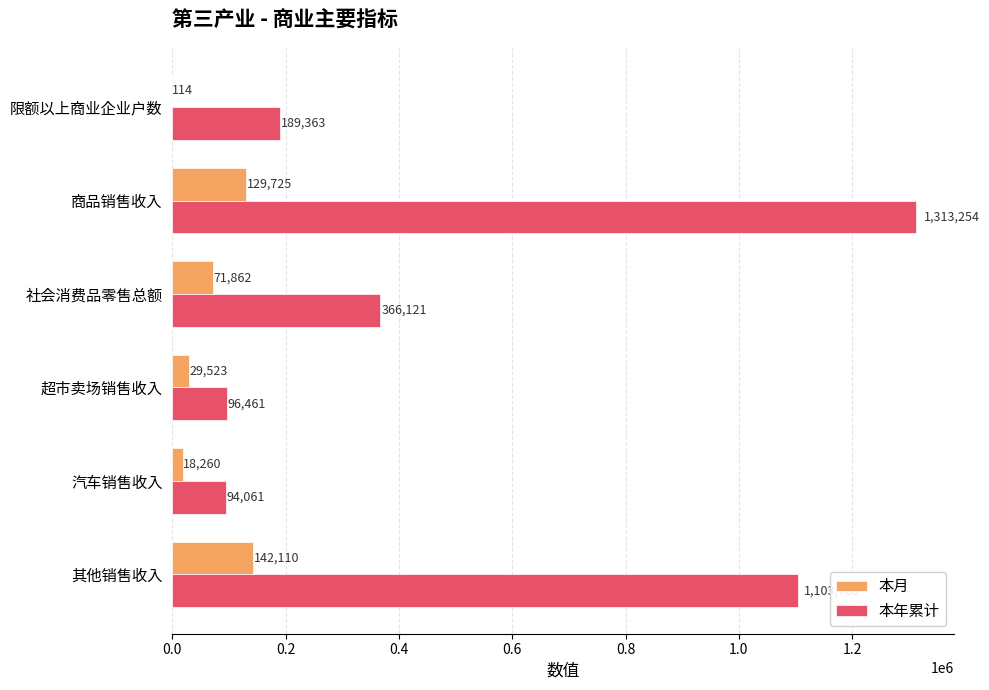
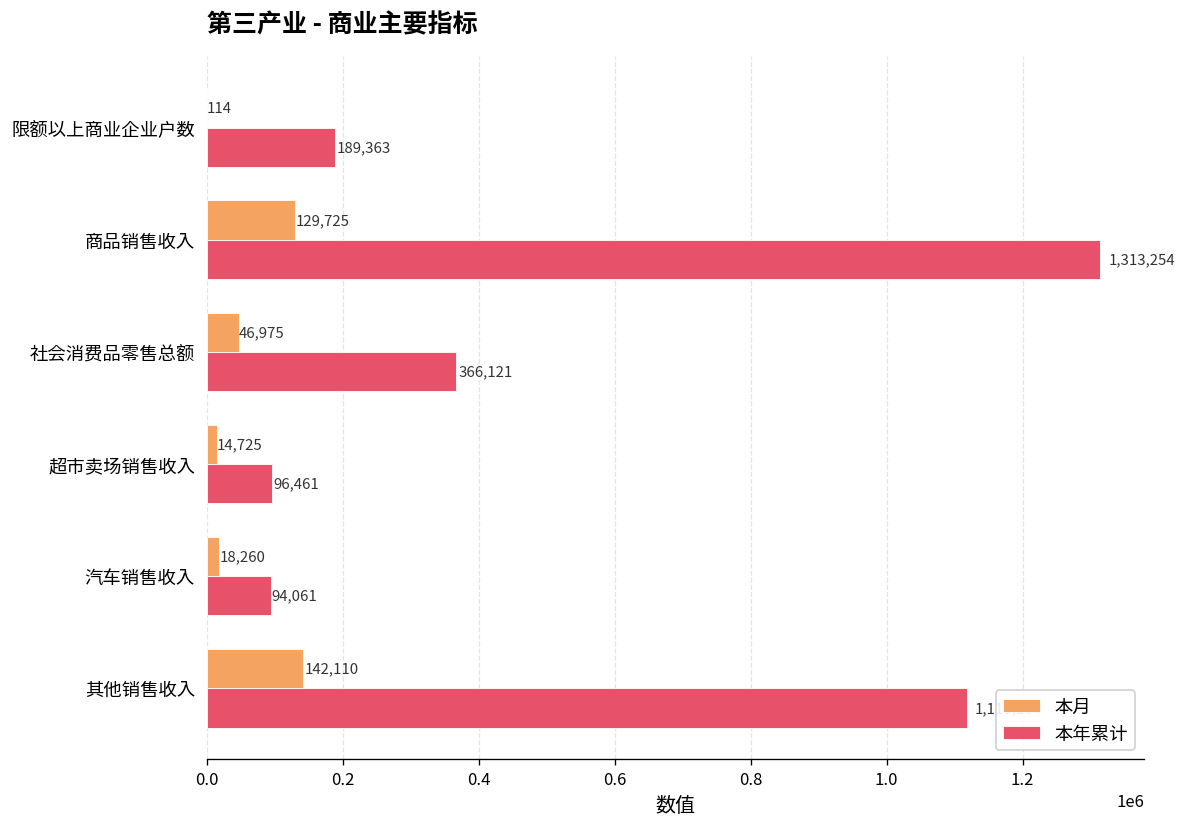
  {
    "本月": {
      "限额以上商业企业户数": "114",
      "商品销售收入": "129,725",
-     "社会消费品零售总额": "71,862",
-     "超市卖场销售收入": "29,523",
+     "社会消费品零售总额": "46,975",
+     "超市卖场销售收入": "14,725",
      "汽车销售收入": "18,260",
      "其他销售收入": "142,110"
    },
    "本年累计": {
-     "其他销售收入": "1100000"
+     "其他销售收入": "1120000"
    }
  }
